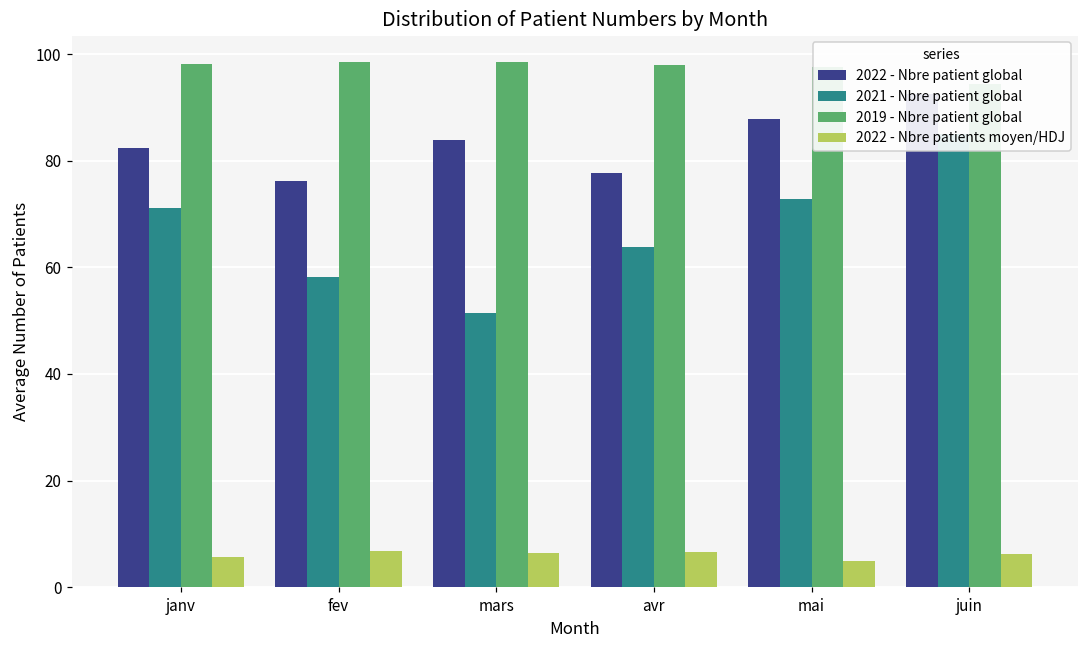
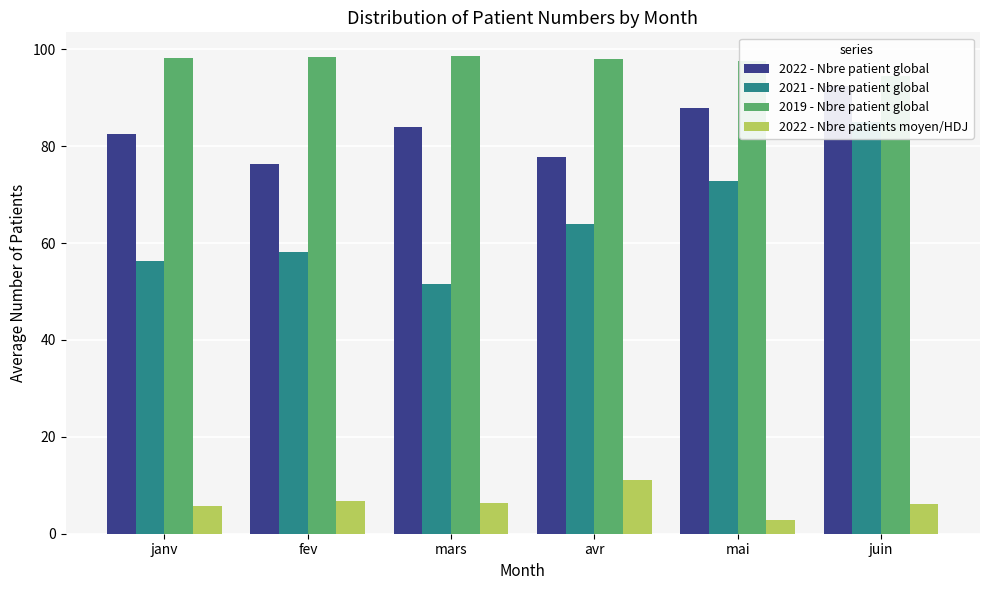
  {
    "2022 - Nbre patient global": {
      "janv": 82,
      "fev": 76,
      "mars": 84,
      "avr": 78,
      "mai": 88
    },
    "2021 - Nbre patient global": {
-     "janv": 71,
+     "janv": 56,
      "fev": 58,
      "mars": 51,
      "avr": 64,
      "mai": 73
    },
    "2019 - Nbre patient global": {
      "janv": 98,
      "fev": 98,
      "mars": 99,
      "avr": 98
    },
    "2022 - Nbre patients moyen/HDJ": {
      "janv": 6,
      "fev": 7,
      "mars": 6,
-     "avr": 7,
-     "mai": 5,
+     "avr": 11,
+     "mai": 3,
      "juin": 6
    }
  }
